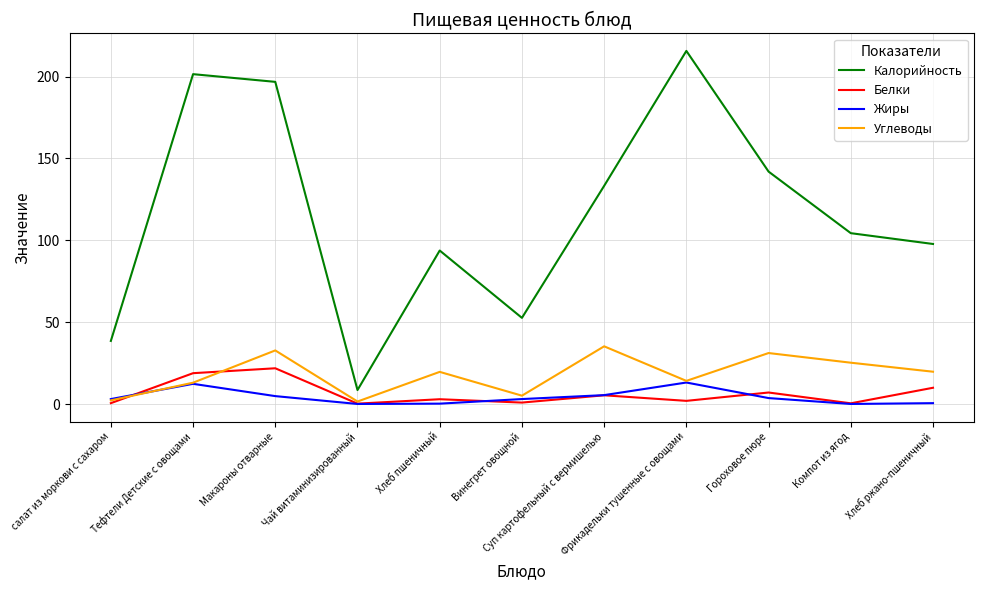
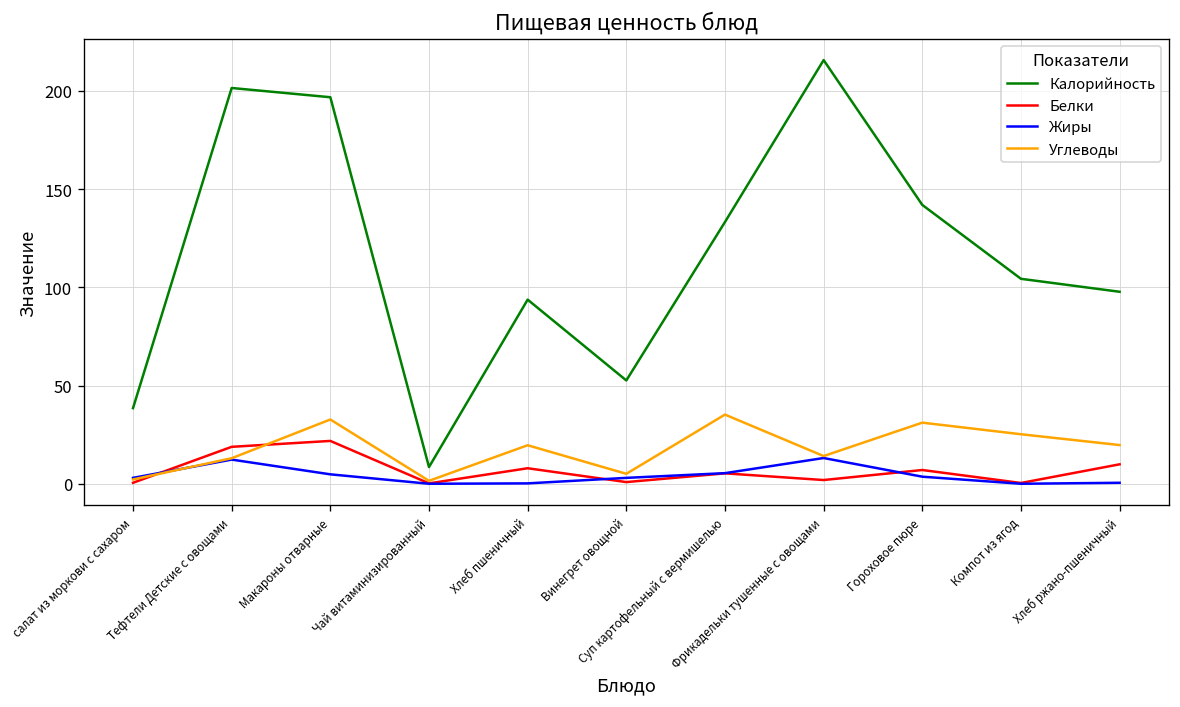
  {
    "Калорийность": {
      "салат из моркови с сахаром": 39,
      "Тефтели Детские с овощами": 202,
      "Макароны отварные": 197,
      "Чай витаминизированный": 9,
      "Хлеб пшеничный": 94,
      "Винегрет овощной": 53,
      "Суп картофельный с вермишелью": 133,
      "Фрикадельки тушенные с овощами": 216,
      "Гороховое пюре": 142,
      "Компот из ягод": 104,
      "Хлеб ржано-пшеничный": 98
    },
    "Белки": {
      "салат из моркови с сахаром": 1,
      "Тефтели Детские с овощами": 19,
      "Макароны отварные": 22,
-     "Хлеб пшеничный": 3,
+     "Хлеб пшеничный": 8,
      "Винегрет овощной": 1,
      "Фрикадельки тушенные с овощами": 2,
      "Гороховое пюре": 7,
      "Хлеб ржано-пшеничный": 10
    },
    "Жиры": {
      "Макароны отварные": 5,
      "Хлеб пшеничный": 0,
      "Винегрет овощной": 3,
      "Гороховое пюре": 4,
      "Хлеб ржано-пшеничный": 1
    },
    "Углеводы": {
      "Макароны отварные": 33,
      "Хлеб пшеничный": 20,
      "Винегрет овощной": 5,
      "Суп картофельный с вермишелью": 35,
      "Гороховое пюре": 31,
      "Компот из ягод": 25,
      "Хлеб ржано-пшеничный": 20
    }
  }
